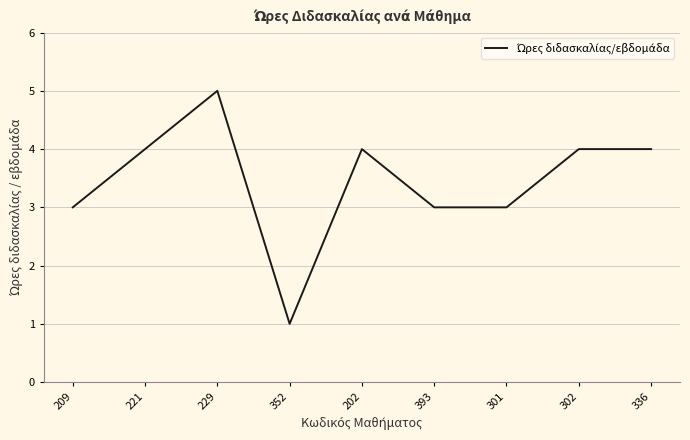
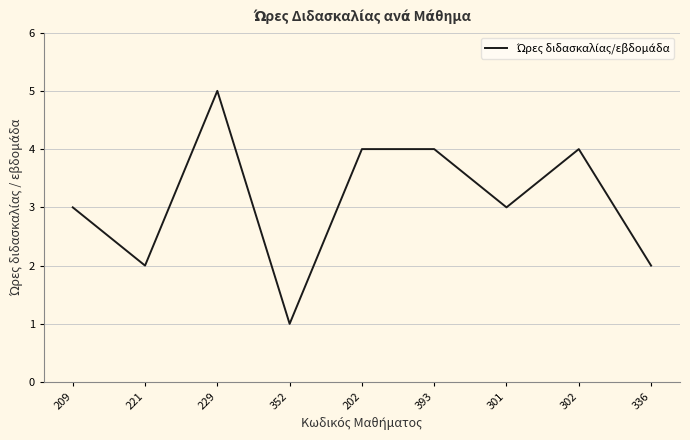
  {
    "209": 3,
-   "221": 4,
+   "221": 2,
    "229": 5,
    "352": 1,
    "202": 4,
-   "393": 3,
+   "393": 4,
    "301": 3,
    "302": 4,
-   "336": 4
+   "336": 2
  }
